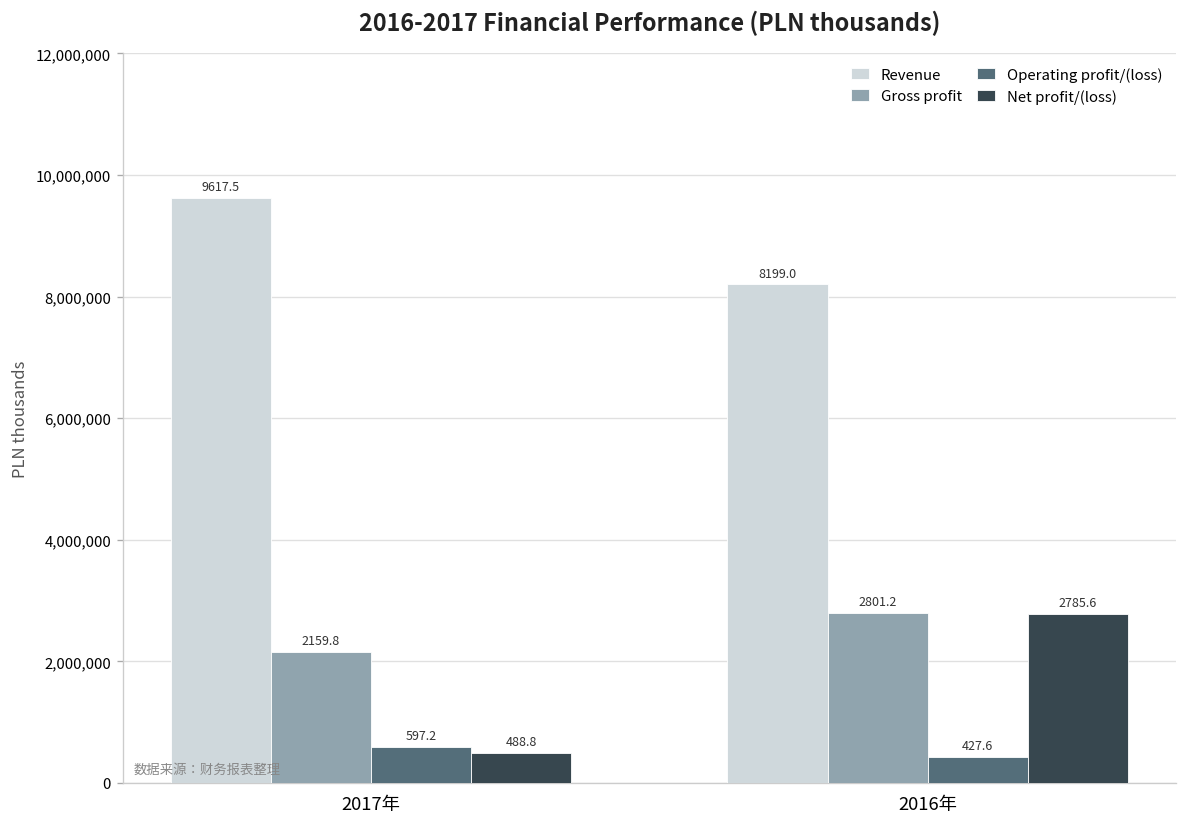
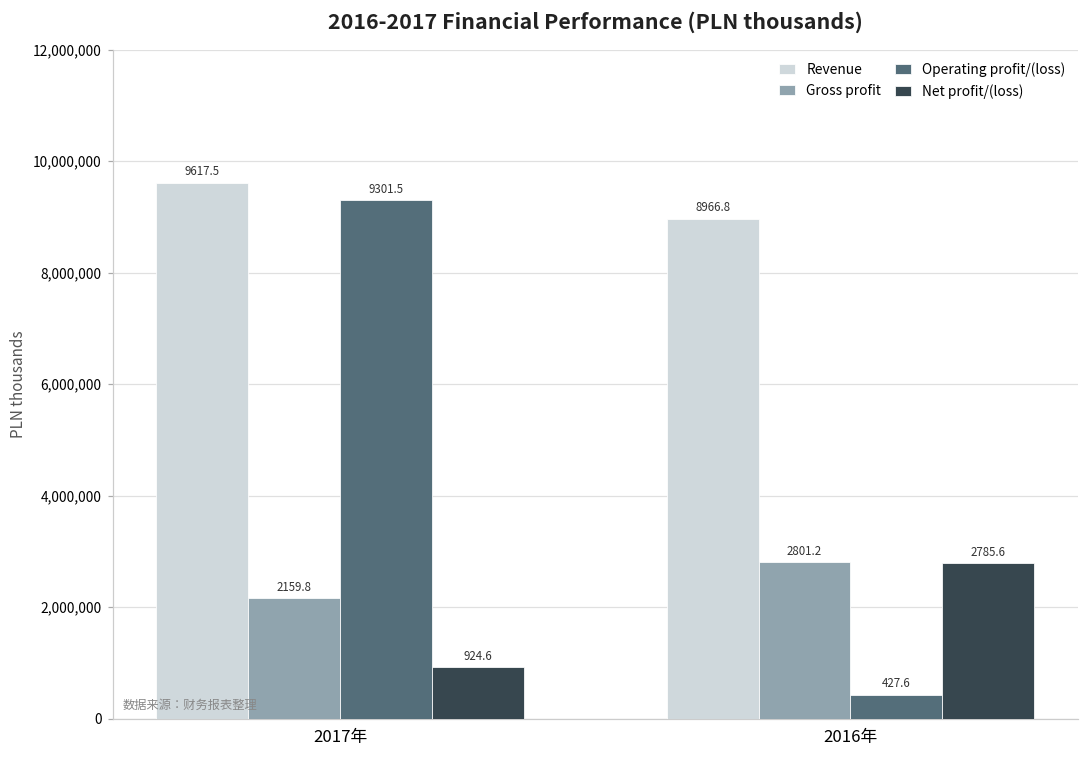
  {
    "Revenue": {
-     "2016年": 8199.0
+     "2016年": 8966.8
    },
    "Operating profit/(loss)": {
-     "2017年": 597.2
+     "2017年": 9301.5
    },
    "Net profit/(loss)": {
-     "2017年": 488.8
+     "2017年": 924.6
    }
  }
